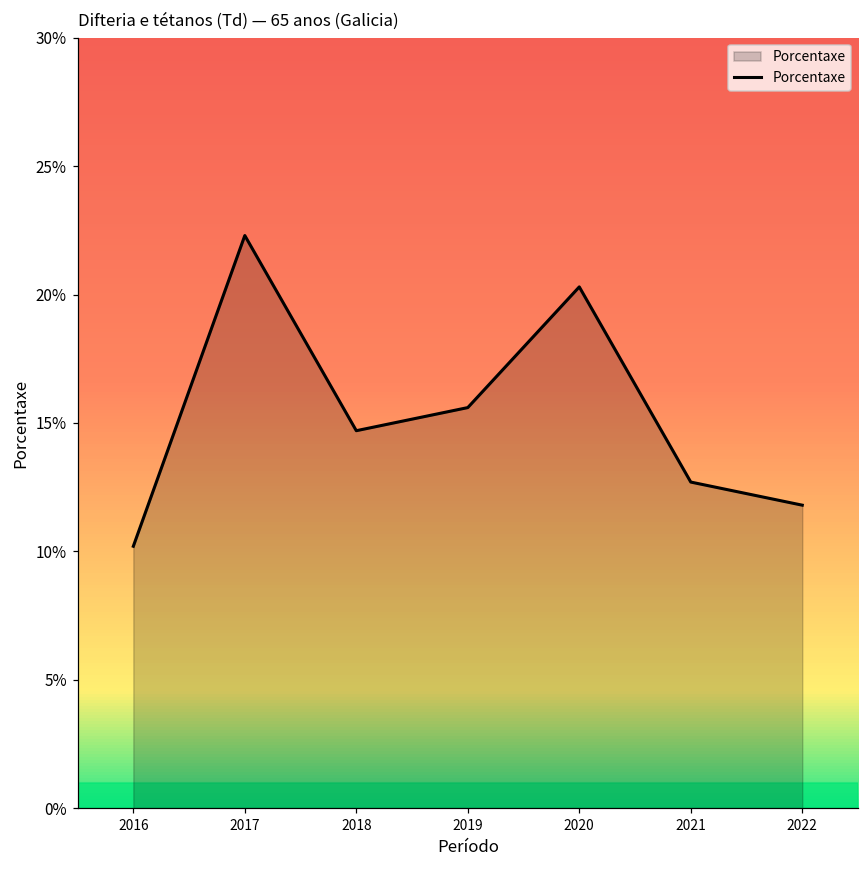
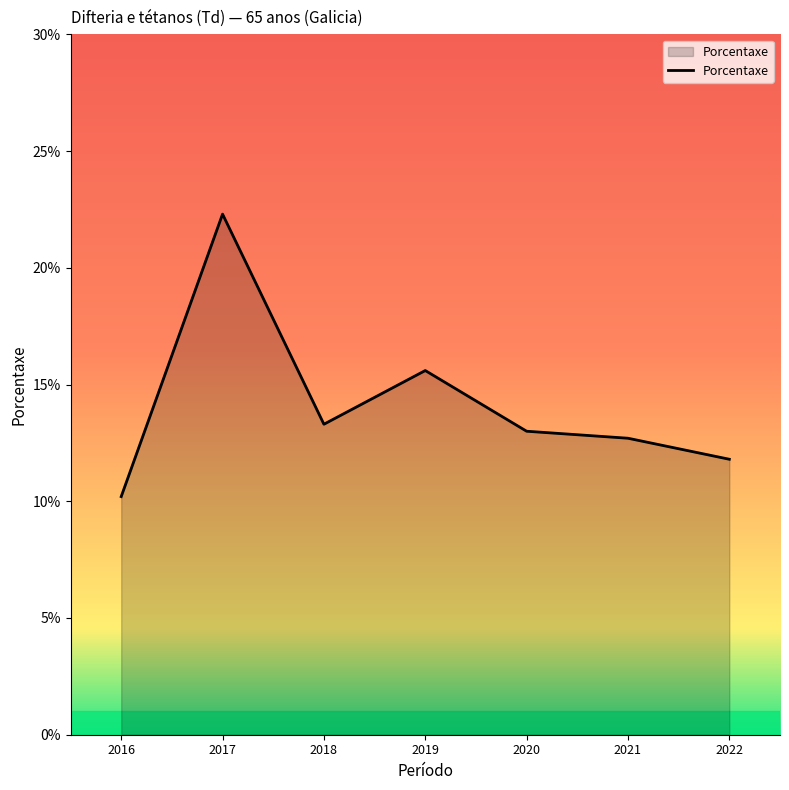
  {
    "2016": "10.2%",
    "2017": "22.3%",
-   "2018": "14.7%",
+   "2018": "13.3%",
    "2019": "15.6%",
-   "2020": "20.3%",
+   "2020": "13.0%",
    "2021": "12.7%",
    "2022": "11.8%"
  }
